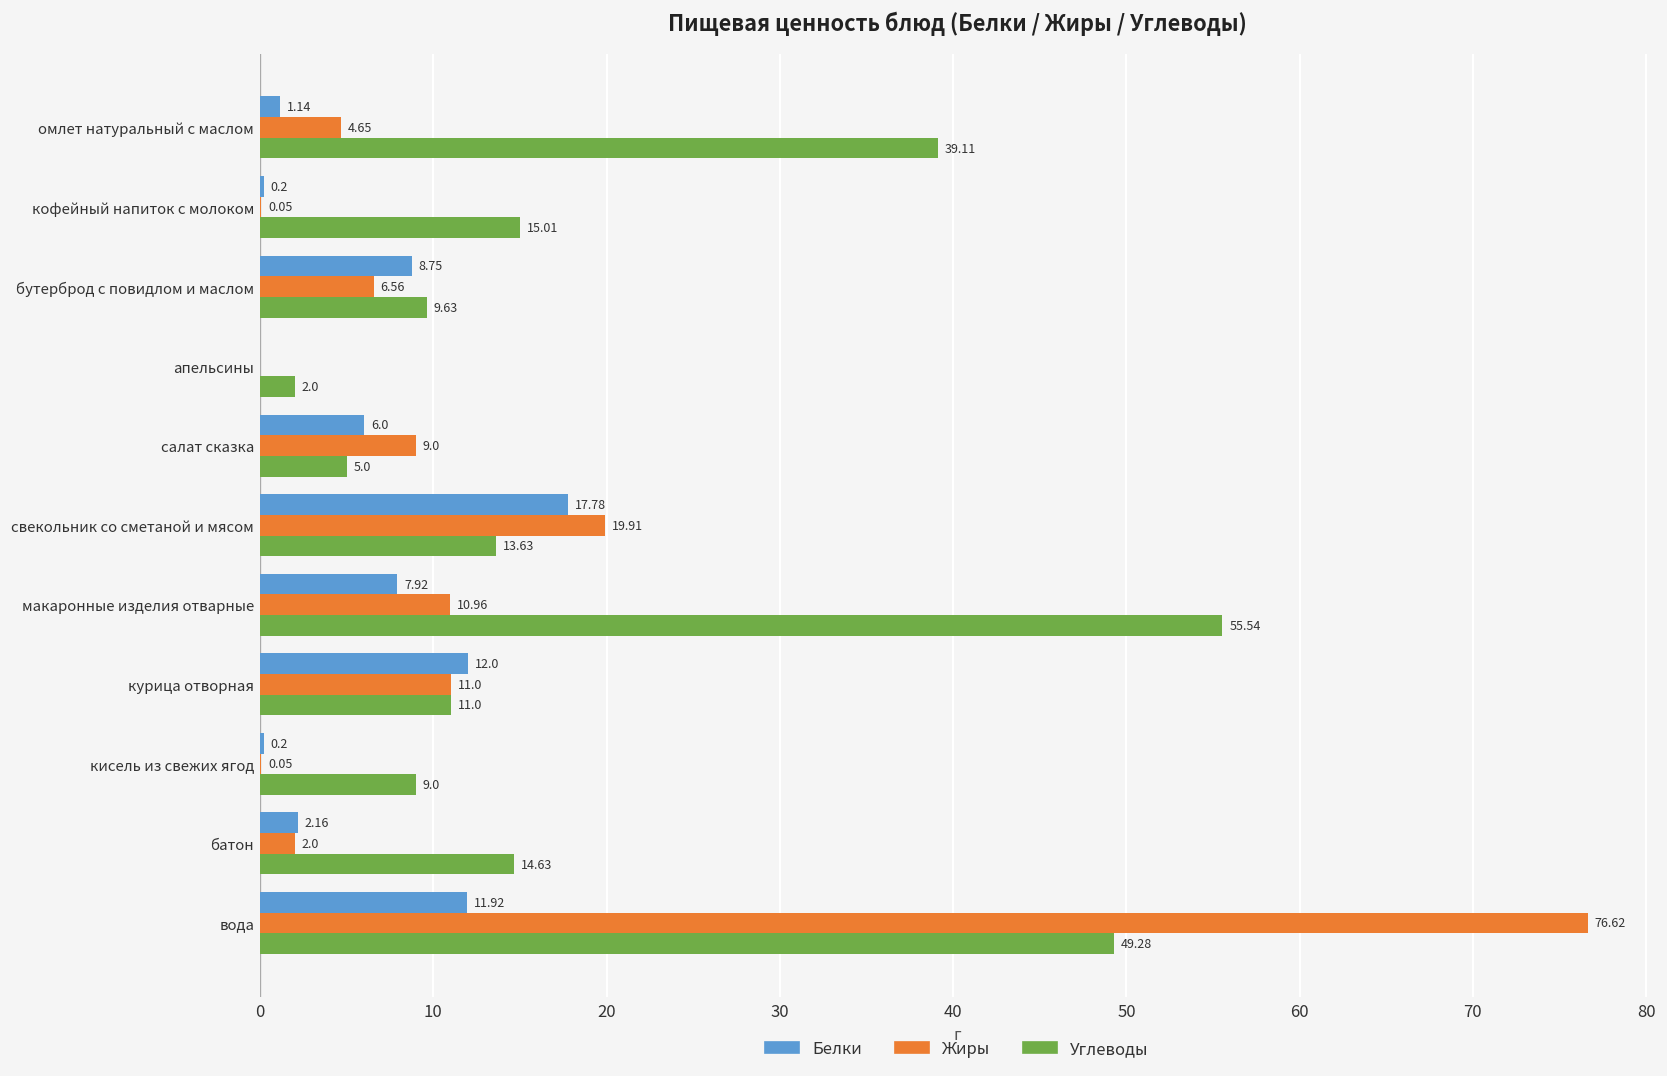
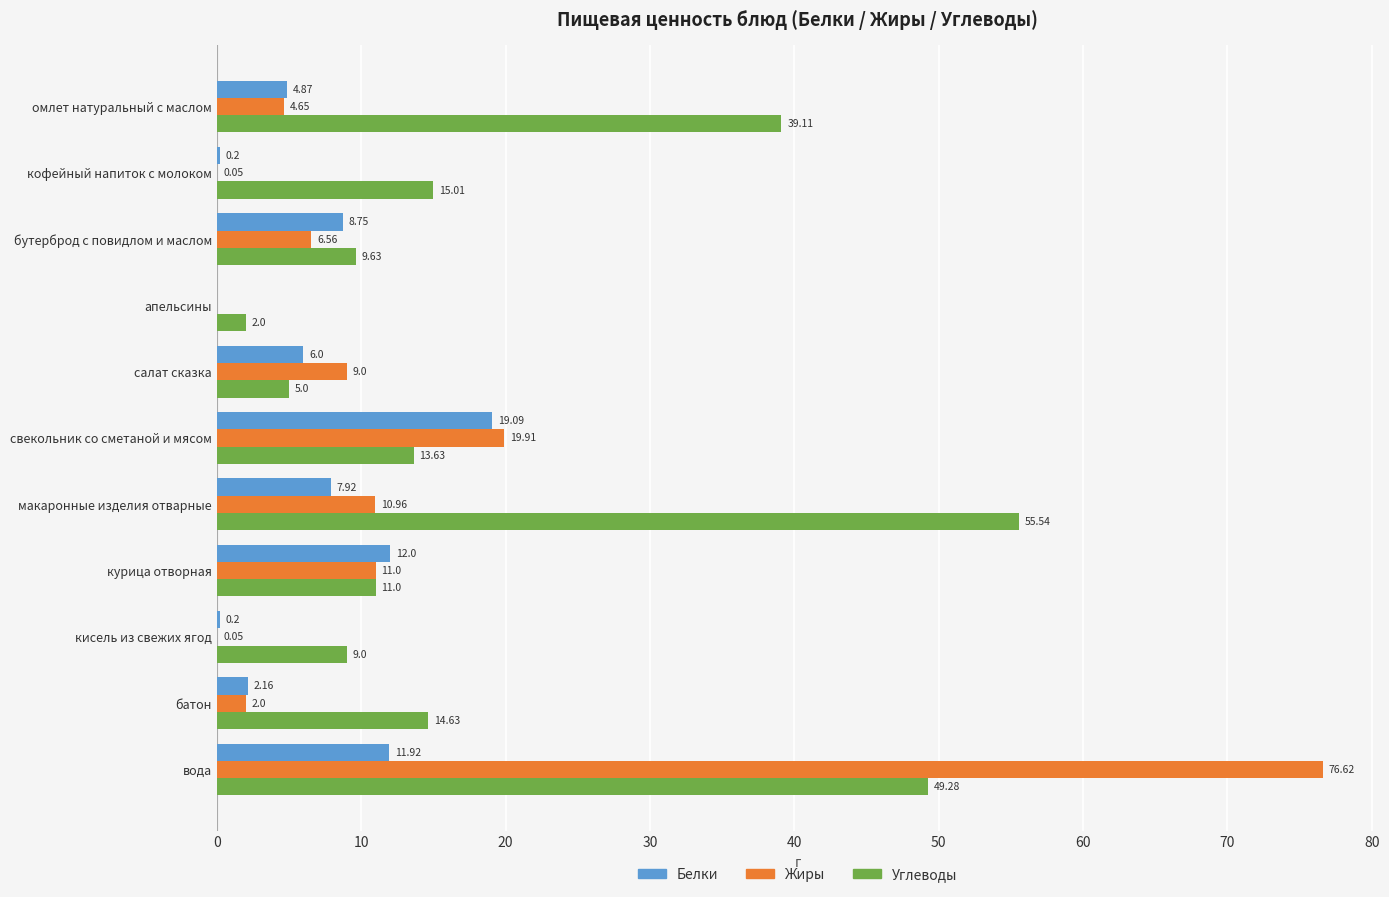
  {
    "Белки": {
-     "омлет натуральный с маслом": 1.14,
+     "омлет натуральный с маслом": 4.87,
      "кофейный напиток с молоком": 0.2,
      "бутерброд с повидлом и маслом": 8.75,
      "салат сказка": 6.0,
-     "свекольник со сметаной и мясом": 17.78,
+     "свекольник со сметаной и мясом": 19.09,
      "макаронные изделия отварные": 7.92,
      "курица отворная": 12.0,
      "кисель из свежих ягод": 0.2,
      "батон": 2.16,
      "вода": 11.92
    },
    "Жиры": {
      "омлет натуральный с маслом": 4.65,
      "кофейный напиток с молоком": 0.05,
      "бутерброд с повидлом и маслом": 6.56,
      "салат сказка": 9.0,
      "свекольник со сметаной и мясом": 19.91,
      "макаронные изделия отварные": 10.96,
      "курица отворная": 11.0,
      "кисель из свежих ягод": 0.05,
      "батон": 2.0,
      "вода": 76.62
    },
    "Углеводы": {
      "омлет натуральный с маслом": 39.11,
      "кофейный напиток с молоком": 15.01,
      "бутерброд с повидлом и маслом": 9.63,
      "апельсины": 2.0,
      "салат сказка": 5.0,
      "свекольник со сметаной и мясом": 13.63,
      "макаронные изделия отварные": 55.54,
      "курица отворная": 11.0,
      "кисель из свежих ягод": 9.0,
      "батон": 14.63,
      "вода": 49.28
    }
  }
